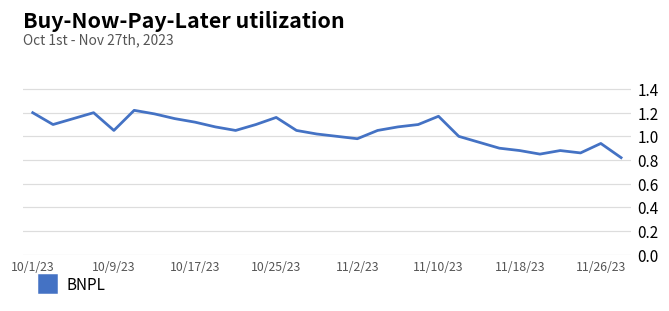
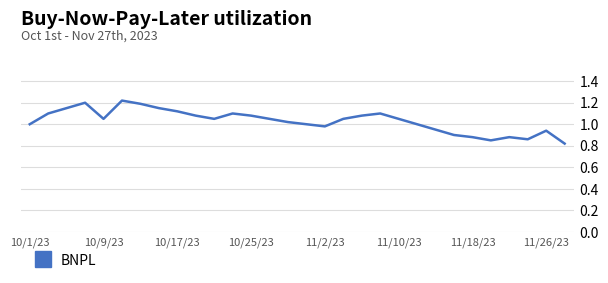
  {
-   "10/1/23": 1.2,
+   "10/1/23": 1.0,
    "10/9/23": 1.05,
    "10/17/23": 1.12,
-   "10/25/23": 1.16,
+   "10/25/23": 1.08,
    "11/2/23": 0.98,
-   "11/10/23": 1.17,
+   "11/10/23": 1.05,
    "11/18/23": 0.88,
    "11/26/23": 0.94
  }
